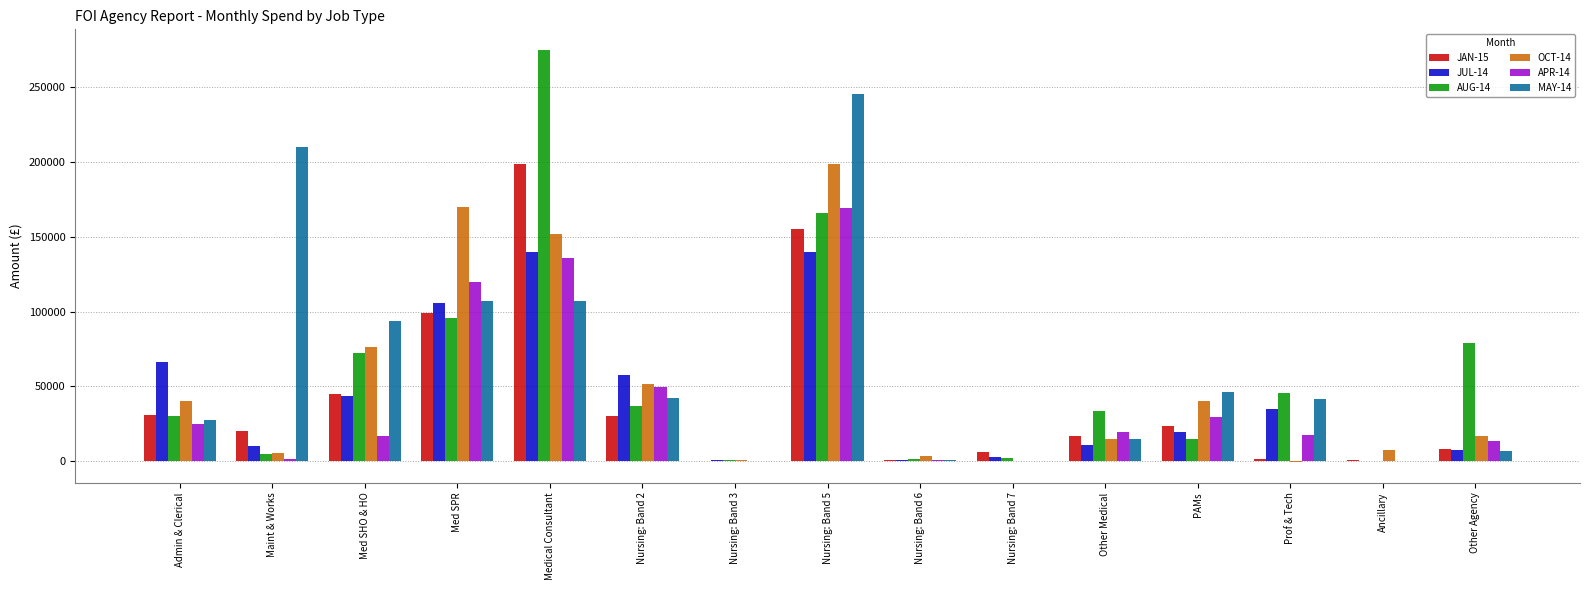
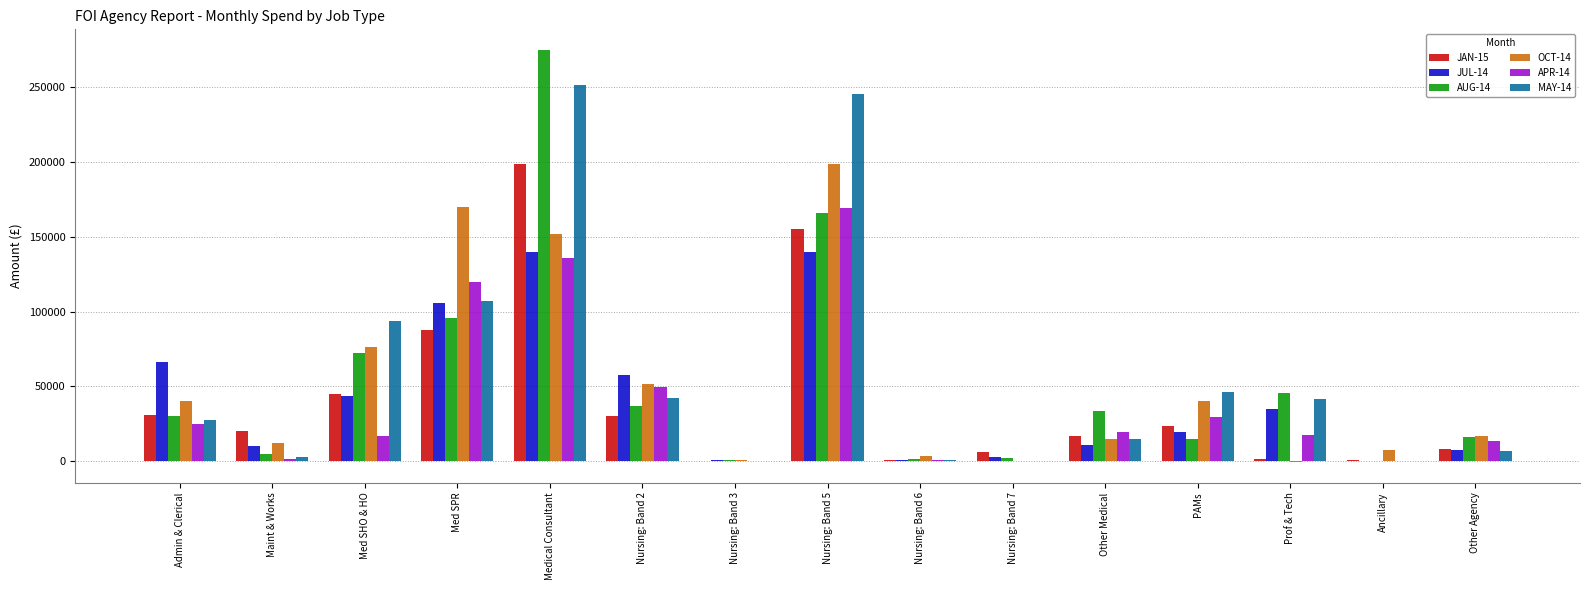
  {
    "JAN-15": {
      "Admin & Clerical": 30000,
      "Maint & Works": 20000,
      "Med SHO & HO": 45000,
-     "Med SPR": 99000,
+     "Med SPR": 87000,
      "Medical Consultant": 199000,
      "Nursing: Band 2": 30000,
      "Nursing: Band 5": 155000,
      "Nursing: Band 7": 6000,
      "Other Medical": 17000,
      "PAMs": 24000,
      "Other Agency": 8000
    },
    "JUL-14": {
      "Admin & Clerical": 66000,
      "Maint & Works": 10000,
      "Med SHO & HO": 44000,
      "Med SPR": 106000,
      "Medical Consultant": 140000,
      "Nursing: Band 2": 57000,
      "Nursing: Band 5": 140000,
      "Nursing: Band 7": 3000,
      "Other Medical": 11000,
      "PAMs": 20000,
      "Prof & Tech": 35000,
      "Ancillary": 0,
      "Other Agency": 7000
    },
    "AUG-14": {
      "Admin & Clerical": 30000,
      "Maint & Works": 5000,
      "Med SHO & HO": 72000,
      "Med SPR": 96000,
      "Medical Consultant": 275000,
      "Nursing: Band 2": 37000,
      "Nursing: Band 5": 166000,
      "Nursing: Band 7": 2000,
      "Other Medical": 34000,
      "PAMs": 14000,
      "Prof & Tech": 46000,
      "Ancillary": 0,
-     "Other Agency": 79000
+     "Other Agency": 16000
    },
    "OCT-14": {
      "Admin & Clerical": 40000,
-     "Maint & Works": 6000,
+     "Maint & Works": 12000,
      "Med SHO & HO": 76000,
      "Med SPR": 170000,
      "Medical Consultant": 152000,
      "Nursing: Band 2": 51000,
      "Nursing: Band 5": 199000,
      "Nursing: Band 6": 3000,
      "Nursing: Band 7": 0,
      "Other Medical": 14000,
      "PAMs": 40000,
      "Ancillary": 8000,
      "Other Agency": 17000
    },
    "APR-14": {
      "Admin & Clerical": 25000,
      "Med SHO & HO": 16000,
      "Med SPR": 120000,
      "Medical Consultant": 136000,
      "Nursing: Band 2": 49000,
      "Nursing: Band 5": 169000,
      "Nursing: Band 7": 0,
      "Other Medical": 20000,
      "PAMs": 30000,
      "Prof & Tech": 17000,
      "Ancillary": 0,
      "Other Agency": 13000
    },
    "MAY-14": {
      "Admin & Clerical": 27000,
-     "Maint & Works": 210000,
+     "Maint & Works": 3000,
      "Med SHO & HO": 93000,
      "Med SPR": 107000,
-     "Medical Consultant": 107000,
+     "Medical Consultant": 252000,
      "Nursing: Band 2": 42000,
      "Nursing: Band 5": 246000,
      "Nursing: Band 7": 0,
      "Other Medical": 15000,
      "PAMs": 46000,
      "Prof & Tech": 42000,
      "Ancillary": 0,
      "Other Agency": 7000
    }
  }
